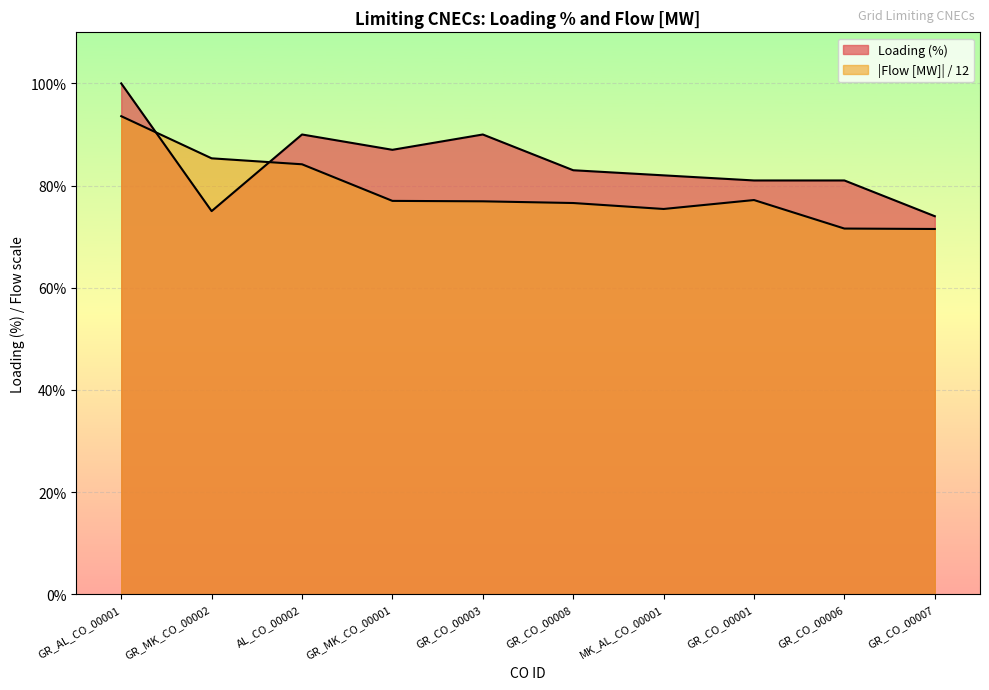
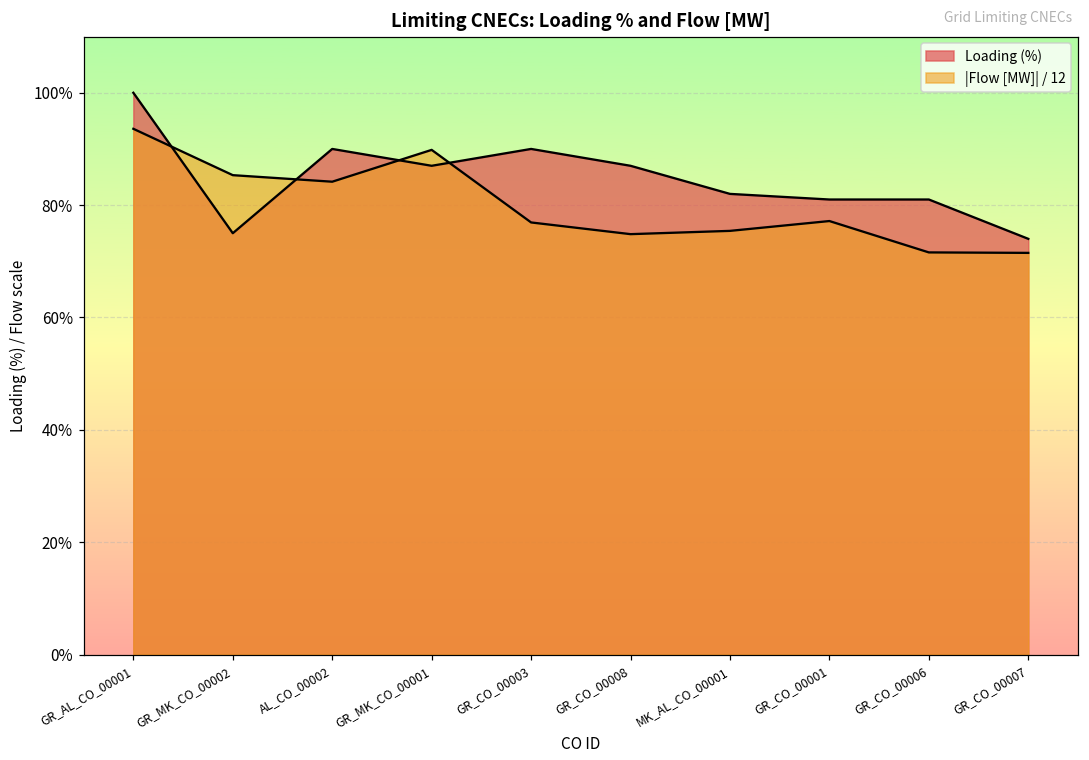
  {
    "Loading (%)": {
      "GR_AL_CO_00001": "100%",
      "GR_MK_CO_00002": "75%",
      "AL_CO_00002": "90%",
      "GR_MK_CO_00001": "87%",
      "GR_CO_00003": "90%",
-     "GR_CO_00008": "83%",
+     "GR_CO_00008": "87%",
      "MK_AL_CO_00001": "82%",
      "GR_CO_00001": "81%",
      "GR_CO_00006": "81%",
      "GR_CO_00007": "74%"
    },
    "|Flow [MW]| / 12": {
      "GR_AL_CO_00001": "94%",
      "GR_MK_CO_00002": "85%",
      "AL_CO_00002": "84%",
-     "GR_MK_CO_00001": "77%",
+     "GR_MK_CO_00001": "90%",
      "GR_CO_00003": "77%",
-     "GR_CO_00008": "77%",
+     "GR_CO_00008": "75%",
      "MK_AL_CO_00001": "75%",
      "GR_CO_00001": "77%",
      "GR_CO_00006": "72%",
      "GR_CO_00007": "72%"
    }
  }
